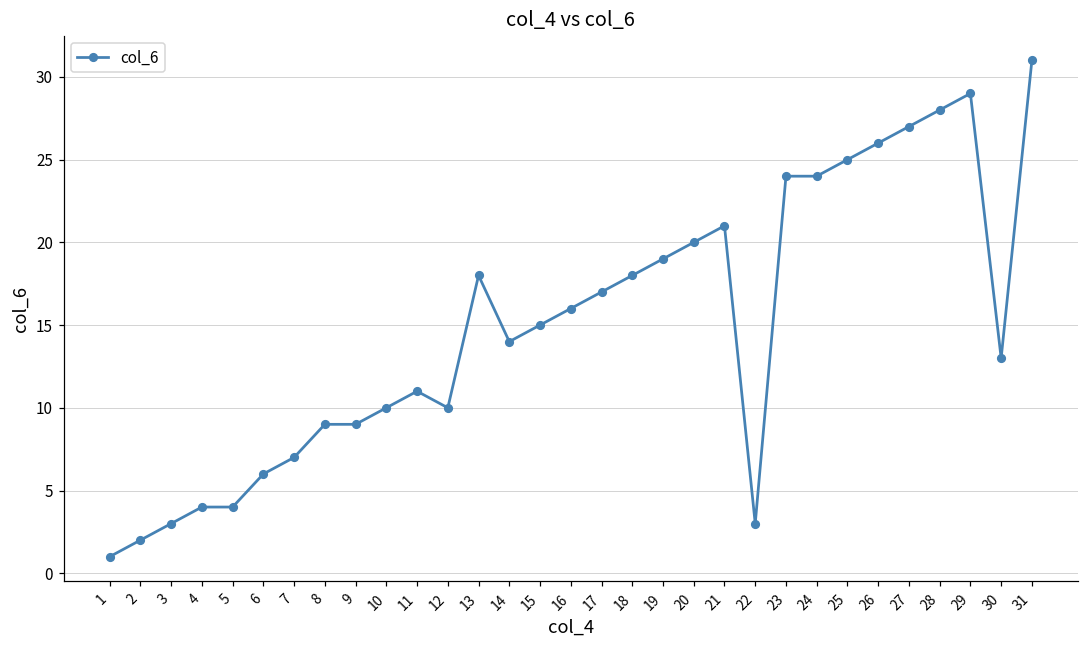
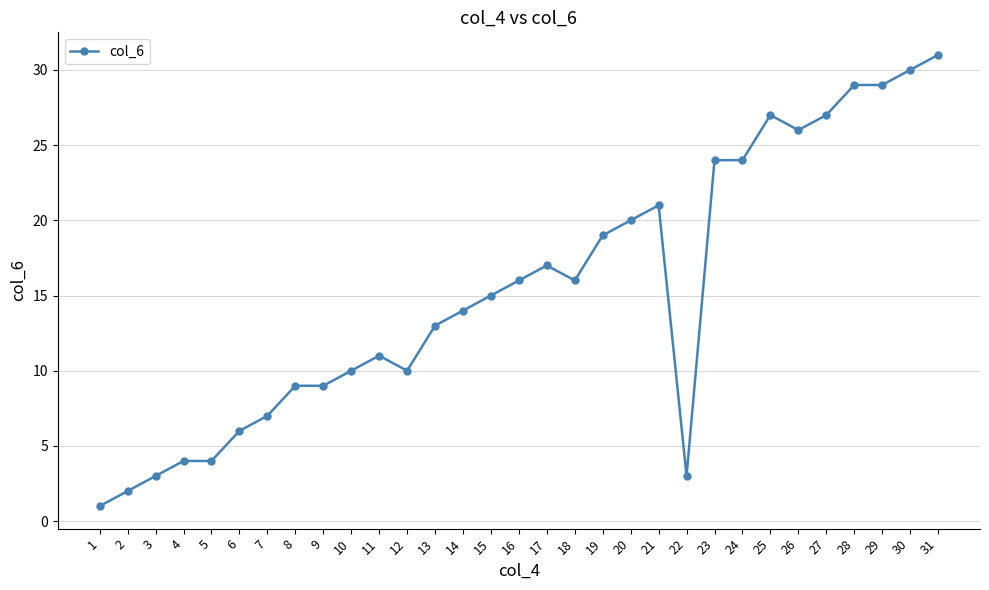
  {
    "1": 1,
    "2": 2,
    "3": 3,
    "4": 4,
    "5": 4,
    "6": 6,
    "7": 7,
    "8": 9,
    "9": 9,
    "10": 10,
    "11": 11,
    "12": 10,
-   "13": 18,
+   "13": 13,
    "14": 14,
    "15": 15,
    "16": 16,
    "17": 17,
-   "18": 18,
+   "18": 16,
    "19": 19,
    "20": 20,
    "21": 21,
    "22": 3,
    "23": 24,
    "24": 24,
-   "25": 25,
+   "25": 27,
    "26": 26,
    "27": 27,
-   "28": 28,
+   "28": 29,
    "29": 29,
-   "30": 13,
+   "30": 30,
    "31": 31
  }
